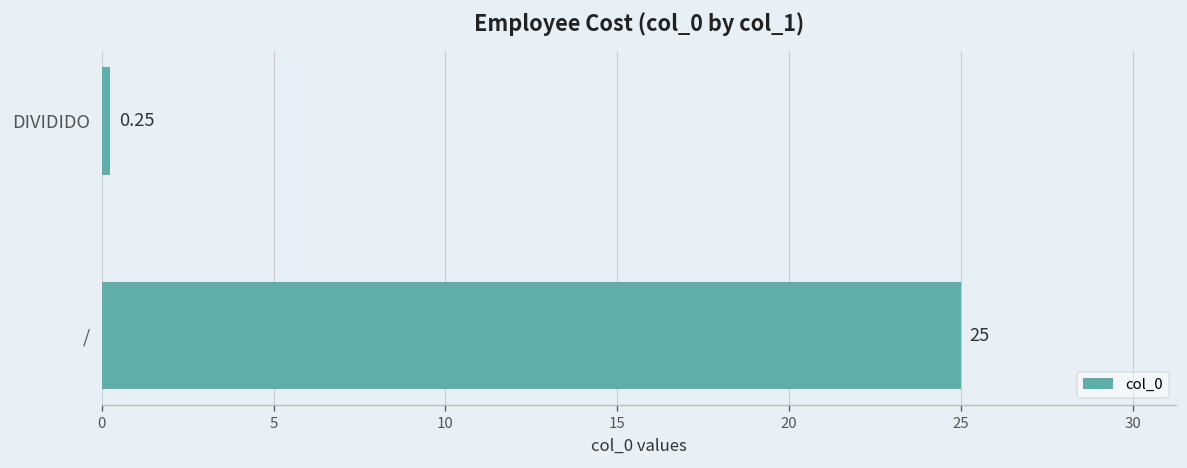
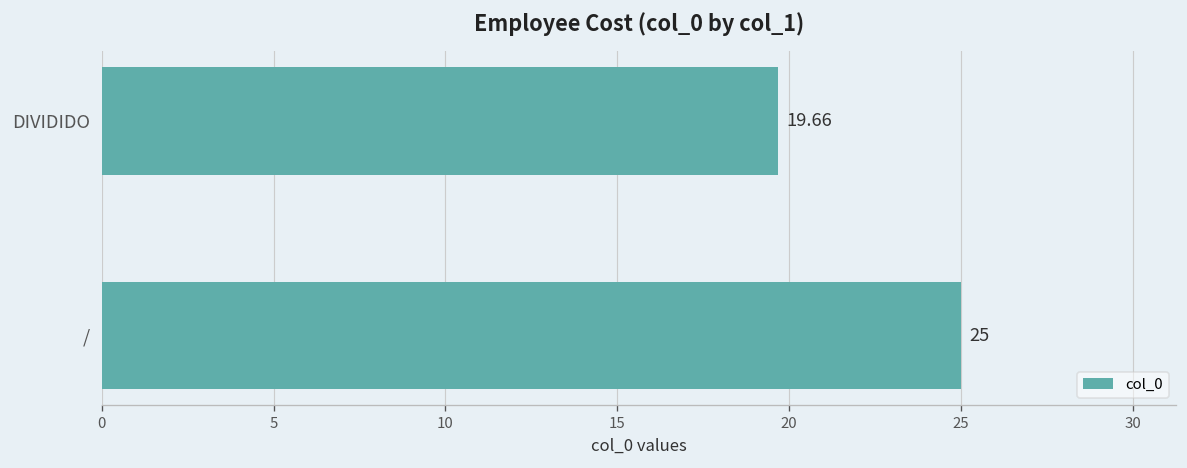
  {
-   "DIVIDIDO": 0.25,
+   "DIVIDIDO": 19.66,
    "/": 25
  }
